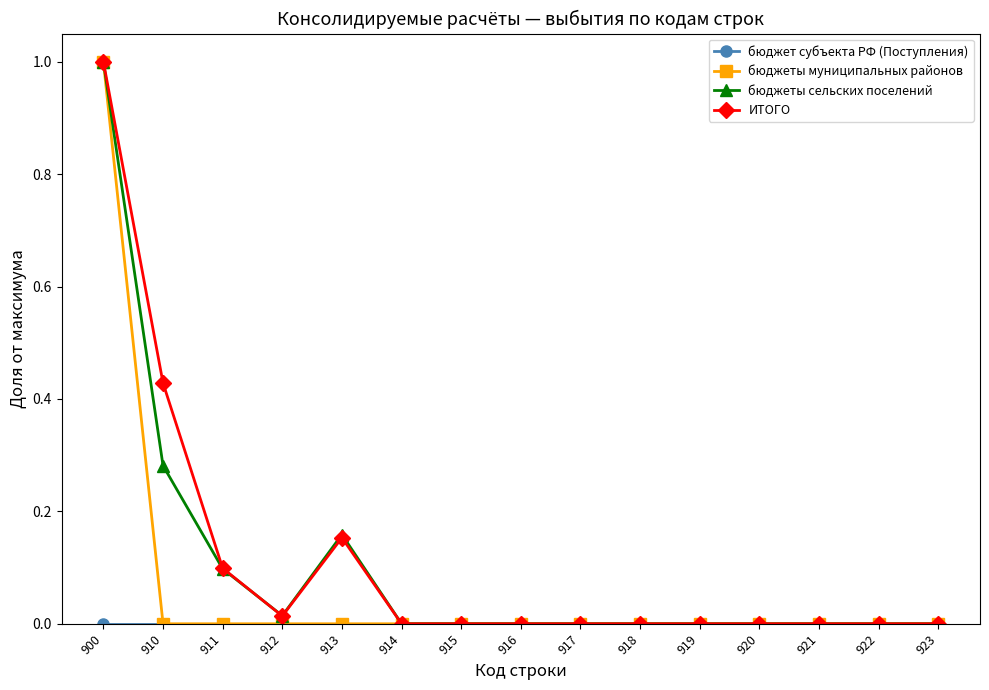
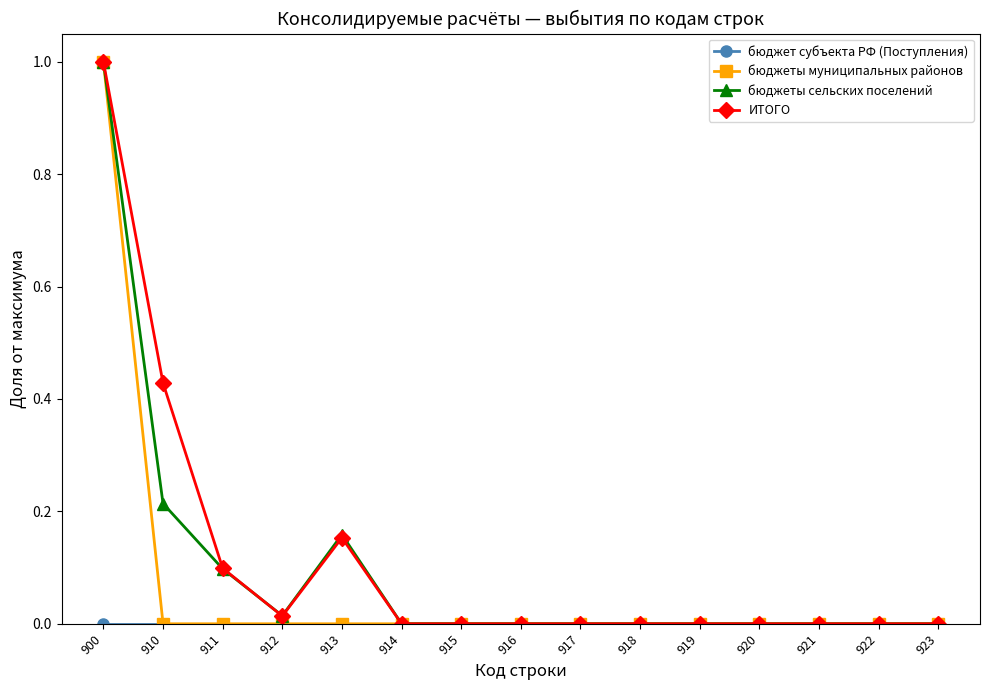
  {
    "бюджет субъекта РФ (Поступления)": {
      "900": 0.00
    },
    "бюджеты сельских поселений": {
-     "910": 0.28,
+     "910": 0.21,
      "913": 0.16
    },
    "ИТОГО": {
      "910": 0.43,
      "913": 0.15
    }
  }
